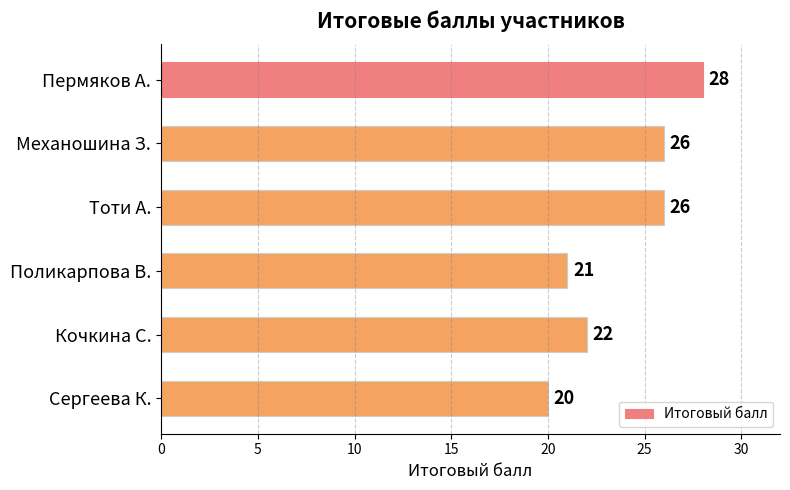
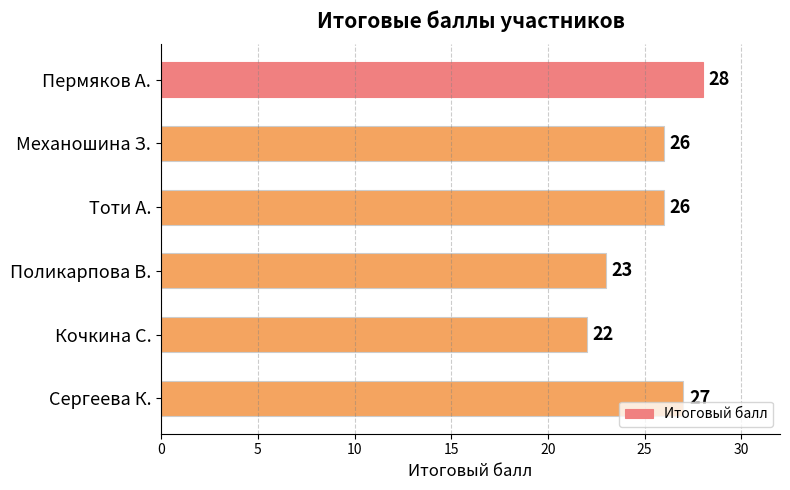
  {
    "Пермяков А.": 28,
    "Механошина З.": 26,
    "Тоти А.": 26,
-   "Поликарпова В.": 21,
+   "Поликарпова В.": 23,
    "Кочкина С.": 22,
-   "Сергеева К.": 20
+   "Сергеева К.": 27
  }
